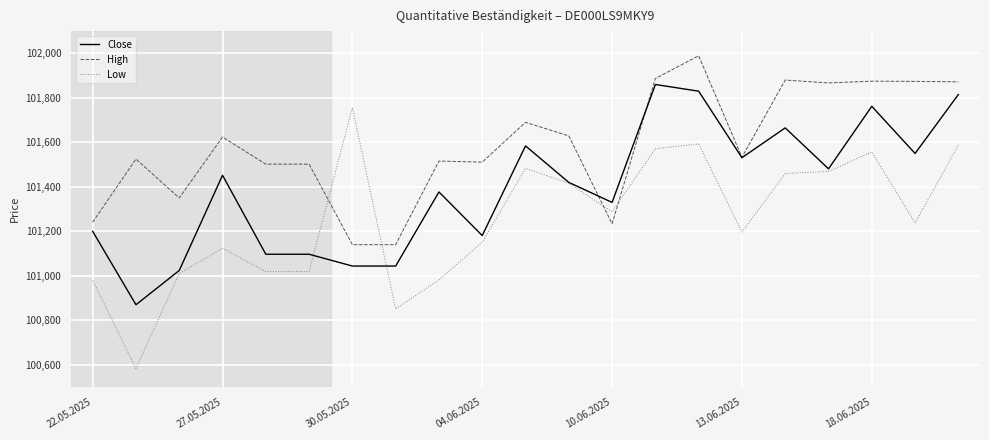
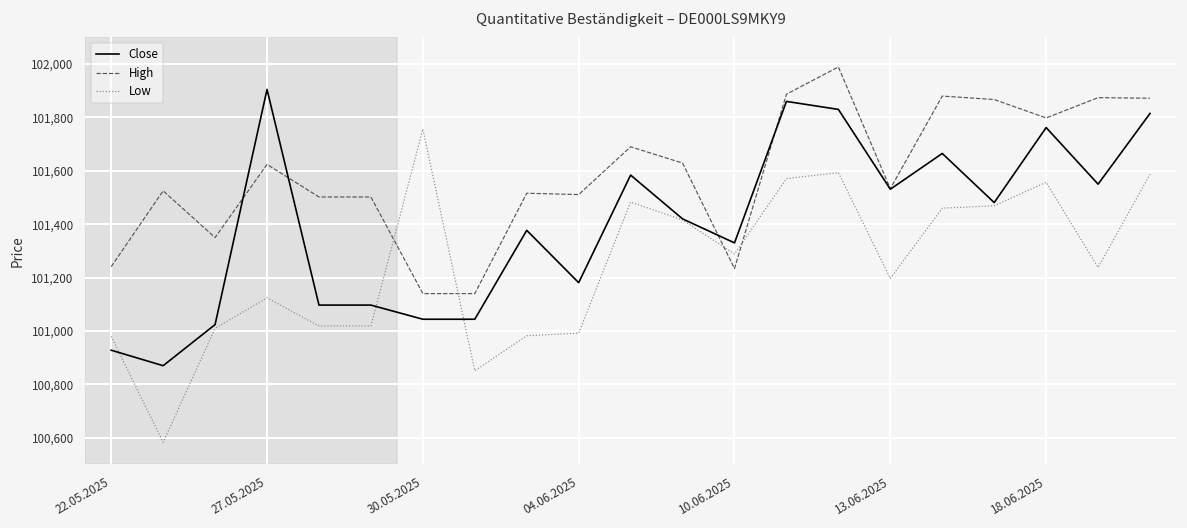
  {
    "Close": {
-     "22.05.2025": "101,200",
-     "27.05.2025": "101,450",
+     "22.05.2025": "100,930",
+     "27.05.2025": "101,910",
      "30.05.2025": "101,040",
      "04.06.2025": "101,180",
      "10.06.2025": "101,330",
      "18.06.2025": "101,760"
    },
    "High": {
      "22.05.2025": "101,240",
      "27.05.2025": "101,620",
      "30.05.2025": "101,140",
      "04.06.2025": "101,510",
      "10.06.2025": "101,230",
-     "18.06.2025": "101,880"
+     "18.06.2025": "101,800"
    },
    "Low": {
      "22.05.2025": "100,980",
      "27.05.2025": "101,120",
      "30.05.2025": "101,760",
-     "04.06.2025": "101,150",
+     "04.06.2025": "100,990",
      "10.06.2025": "101,290",
      "13.06.2025": "101,200",
      "18.06.2025": "101,560"
    }
  }
